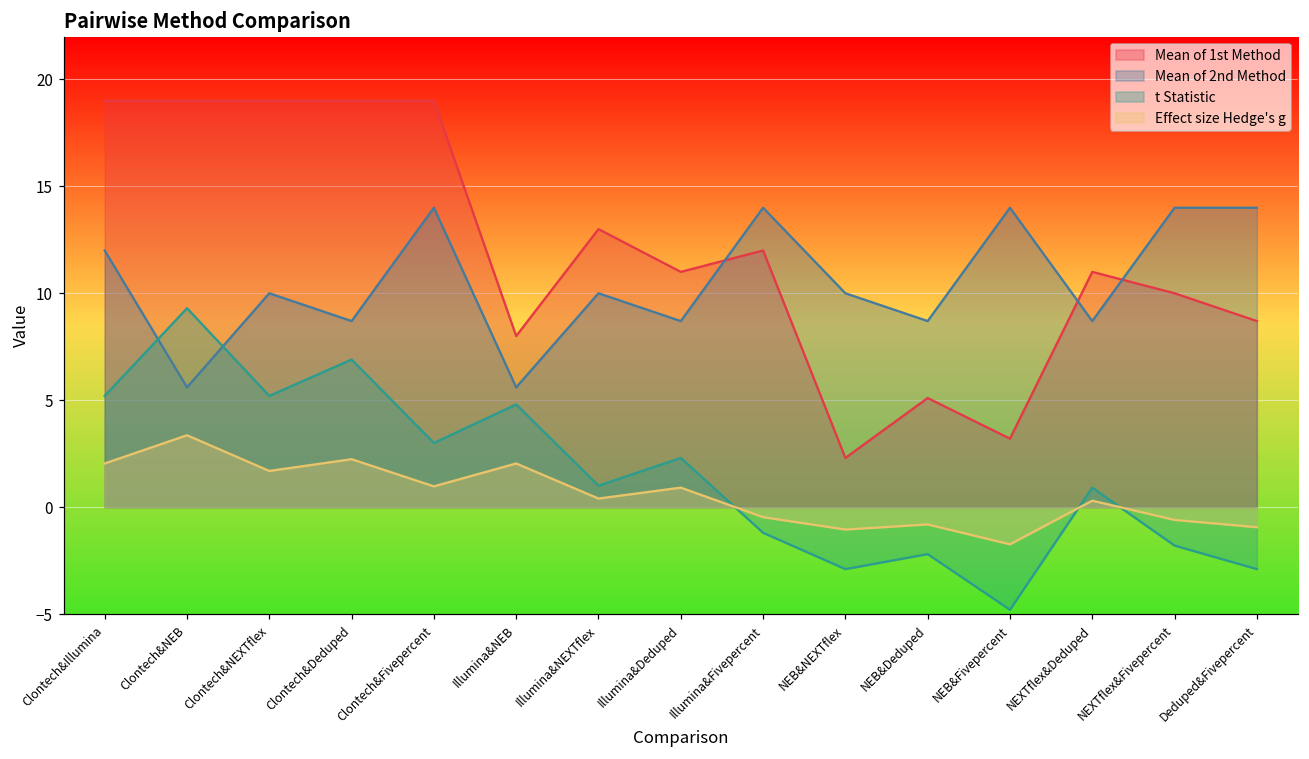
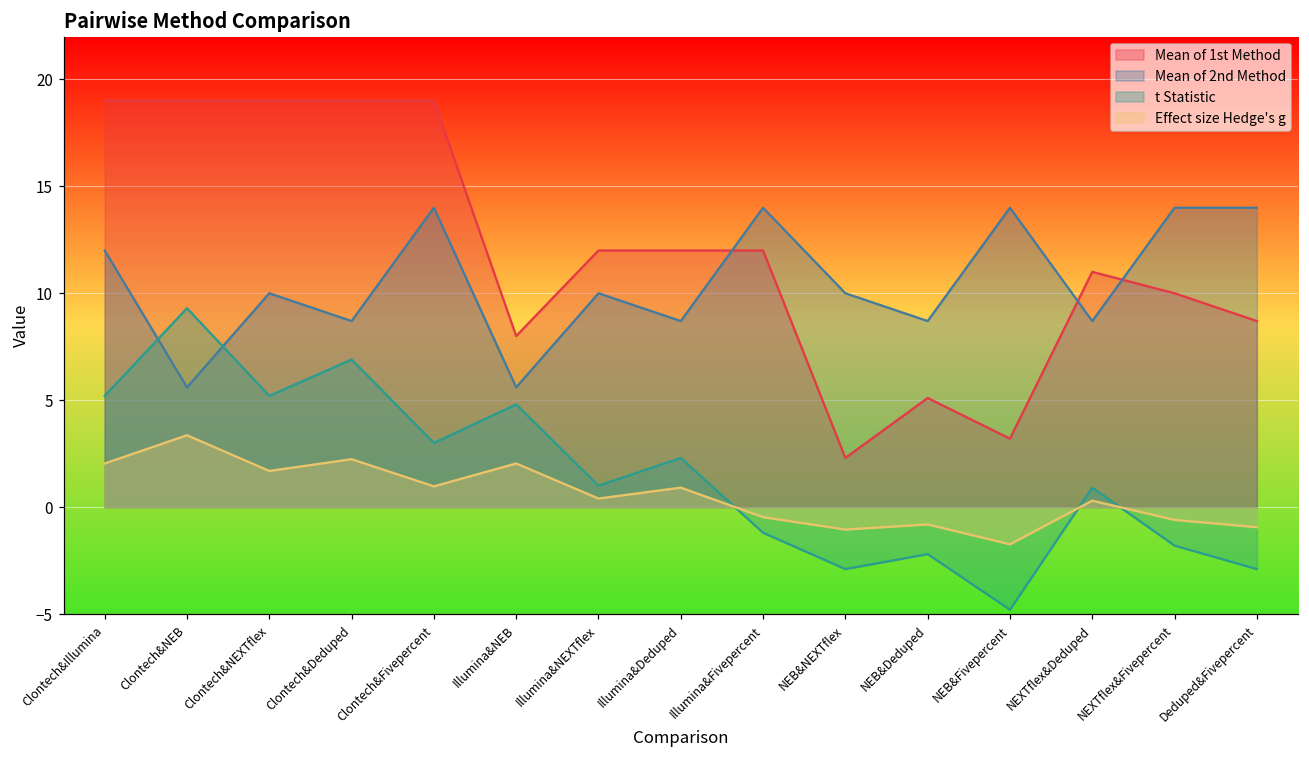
  {
    "Mean of 1st Method": {
      "Clontech&Illumina": 19,
      "Clontech&NEB": 19,
      "Clontech&NEXTflex": 19,
      "Clontech&Deduped": 19,
      "Clontech&Fivepercent": 19,
      "Illumina&NEB": 8,
-     "Illumina&NEXTflex": 13,
-     "Illumina&Deduped": 11,
+     "Illumina&NEXTflex": 12,
+     "Illumina&Deduped": 12,
      "Illumina&Fivepercent": 12,
      "NEB&NEXTflex": 2.3,
      "NEB&Deduped": 5,
      "NEB&Fivepercent": 3.2,
      "NEXTflex&Deduped": 11,
      "NEXTflex&Fivepercent": 10,
      "Deduped&Fivepercent": 8.7
    }
  }
